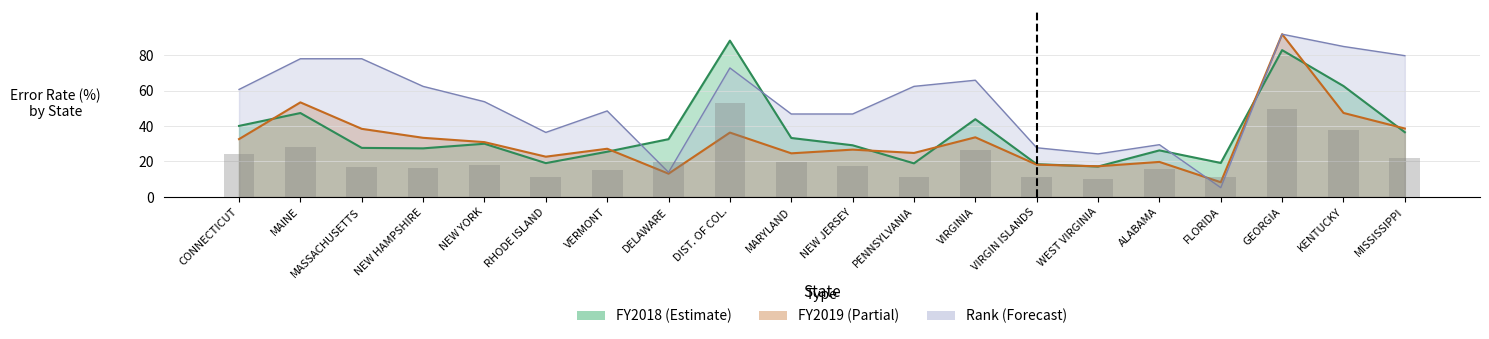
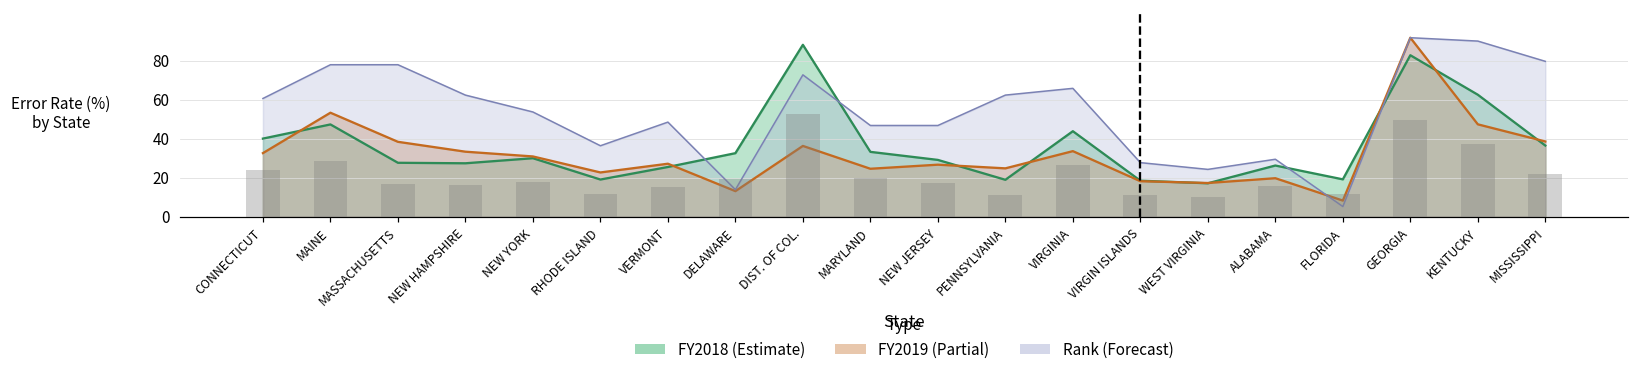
  {
    "Rank (Forecast)": {
      "CONNECTICUT": 61,
      "MAINE": 78,
      "MASSACHUSETTS": 78,
      "NEW HAMPSHIRE": 62,
      "NEW YORK": 54,
      "RHODE ISLAND": 36,
      "VERMONT": 49,
      "DIST. OF COL.": 73,
      "MARYLAND": 47,
      "NEW JERSEY": 47,
      "PENNSYLVANIA": 62,
      "VIRGINIA": 66,
      "VIRGIN ISLANDS": 28,
      "WEST VIRGINIA": 24,
      "ALABAMA": 29,
      "FLORIDA": 5,
-     "KENTUCKY": 85,
+     "KENTUCKY": 90,
      "MISSISSIPPI": 80
    }
  }
